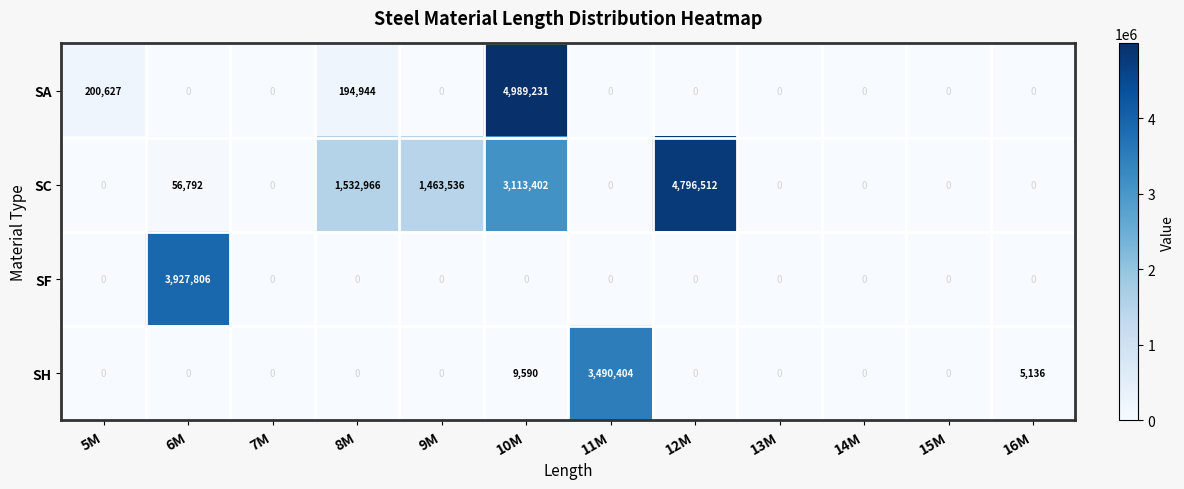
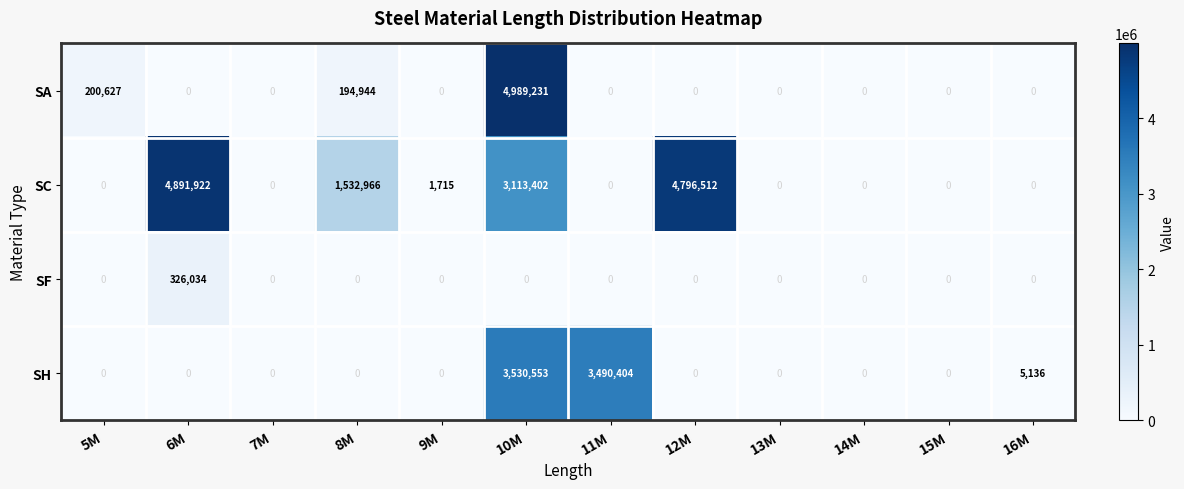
  {
    "SA": {
      "5M": "200,627",
      "8M": "194,944",
      "10M": "4,989,231"
    },
    "SC": {
-     "6M": "56,792",
+     "6M": "4,891,922",
      "8M": "1,532,966",
-     "9M": "1,463,536",
+     "9M": "1,715",
      "10M": "3,113,402",
      "12M": "4,796,512"
    },
    "SF": {
-     "6M": "3,927,806"
+     "6M": "326,034"
    },
    "SH": {
-     "10M": "9,590",
+     "10M": "3,530,553",
      "11M": "3,490,404",
      "16M": "5,136"
    }
  }
